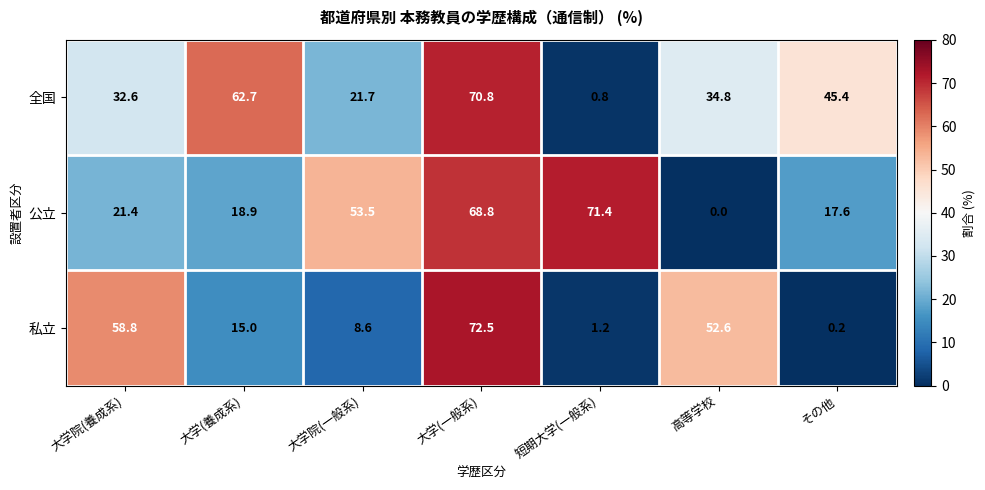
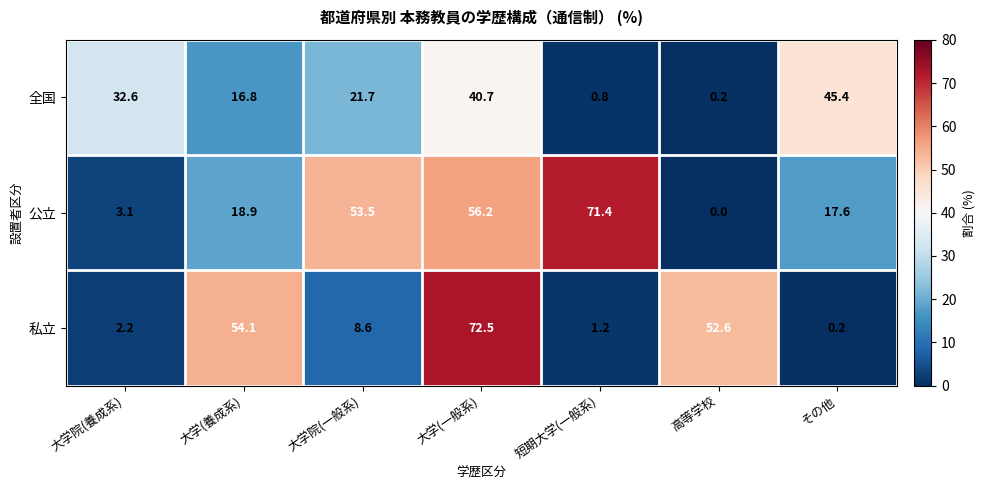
  {
    "全国": {
      "大学院(養成系)": 32.6,
-     "大学(養成系)": 62.7,
+     "大学(養成系)": 16.8,
      "大学院(一般系)": 21.7,
-     "大学(一般系)": 70.8,
+     "大学(一般系)": 40.7,
      "短期大学(一般系)": 0.8,
-     "高等学校": 34.8,
+     "高等学校": 0.2,
      "その他": 45.4
    },
    "公立": {
-     "大学院(養成系)": 21.4,
+     "大学院(養成系)": 3.1,
      "大学(養成系)": 18.9,
      "大学院(一般系)": 53.5,
-     "大学(一般系)": 68.8,
+     "大学(一般系)": 56.2,
      "短期大学(一般系)": 71.4,
      "高等学校": 0.0,
      "その他": 17.6
    },
    "私立": {
-     "大学院(養成系)": 58.8,
-     "大学(養成系)": 15.0,
+     "大学院(養成系)": 2.2,
+     "大学(養成系)": 54.1,
      "大学院(一般系)": 8.6,
      "大学(一般系)": 72.5,
      "短期大学(一般系)": 1.2,
      "高等学校": 52.6,
      "その他": 0.2
    }
  }
